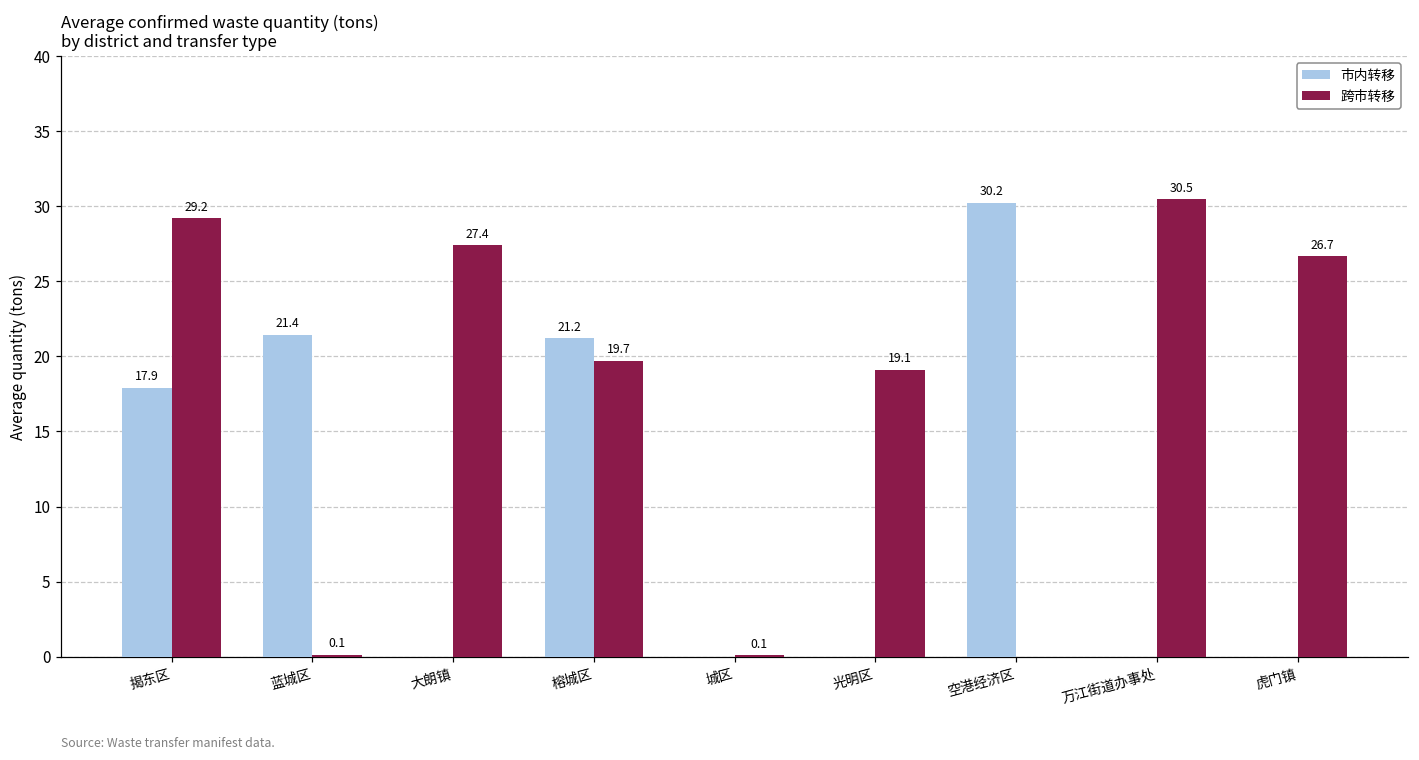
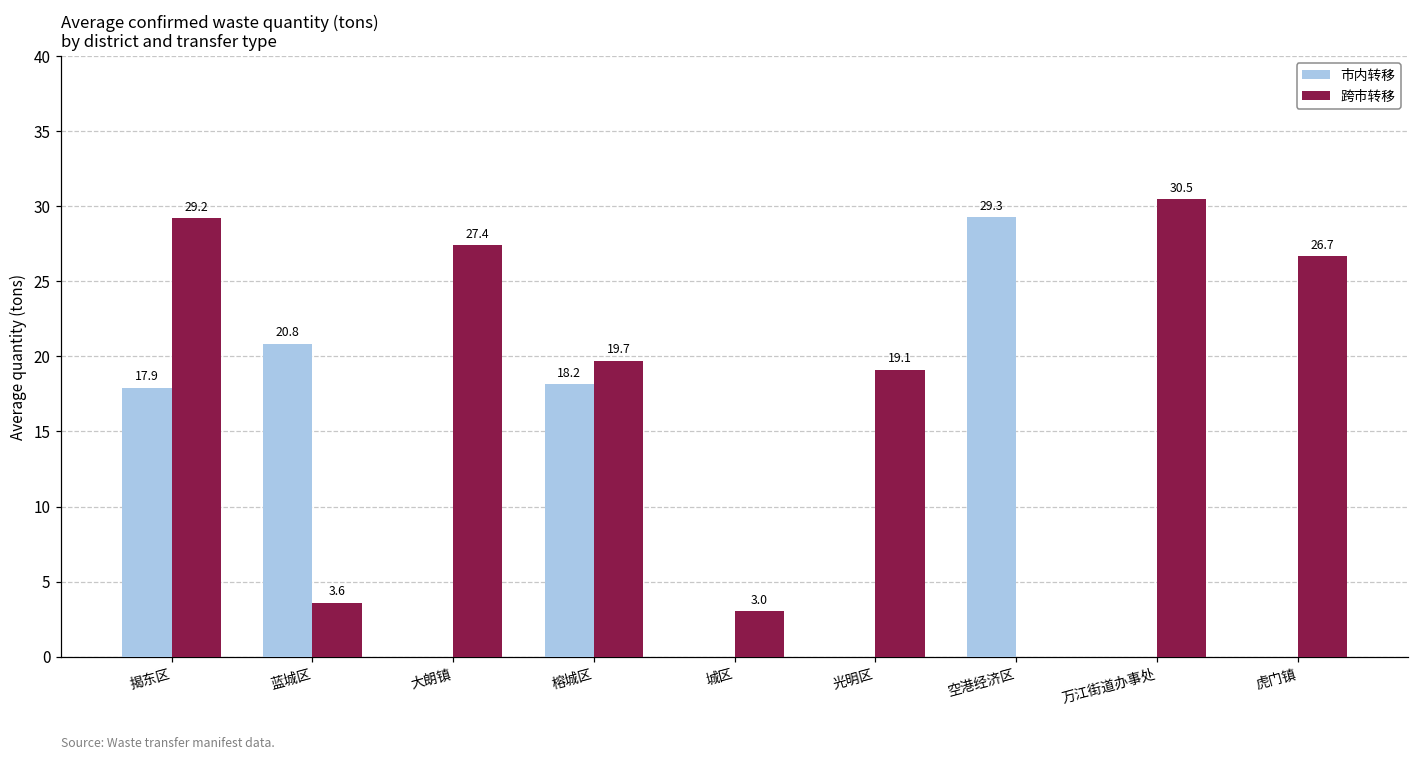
  {
    "市内转移": {
      "揭东区": 17.9,
-     "蓝城区": 21.4,
-     "榕城区": 21.2,
-     "空港经济区": 30.2
+     "蓝城区": 20.8,
+     "榕城区": 18.2,
+     "空港经济区": 29.3
    },
    "跨市转移": {
      "揭东区": 29.2,
-     "蓝城区": 0.1,
+     "蓝城区": 3.6,
      "大朗镇": 27.4,
      "榕城区": 19.7,
-     "城区": 0.1,
+     "城区": 3.0,
      "光明区": 19.1,
      "万江街道办事处": 30.5,
      "虎门镇": 26.7
    }
  }
